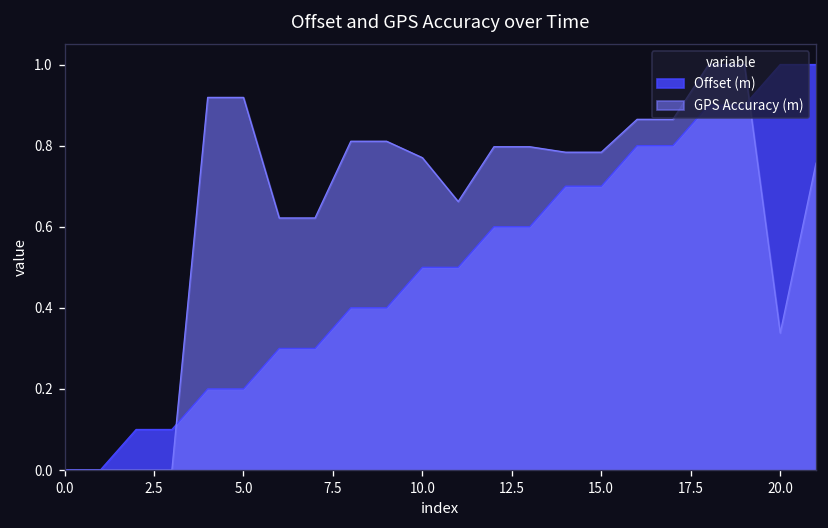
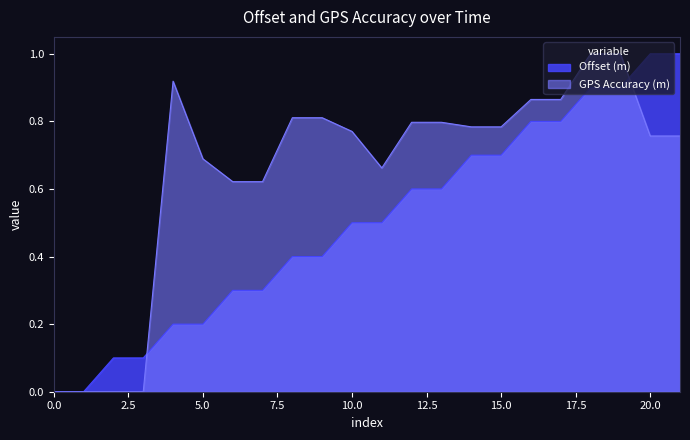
  {
    "Offset (m)": {
      "5.0": 0.20,
      "10.0": 0.50,
      "15.0": 0.70
    },
    "GPS Accuracy (m)": {
-     "5.0": 0.92,
+     "5.0": 0.69,
      "10.0": 0.77,
      "15.0": 0.78,
-     "20.0": 0.34
+     "20.0": 0.76
    }
  }
